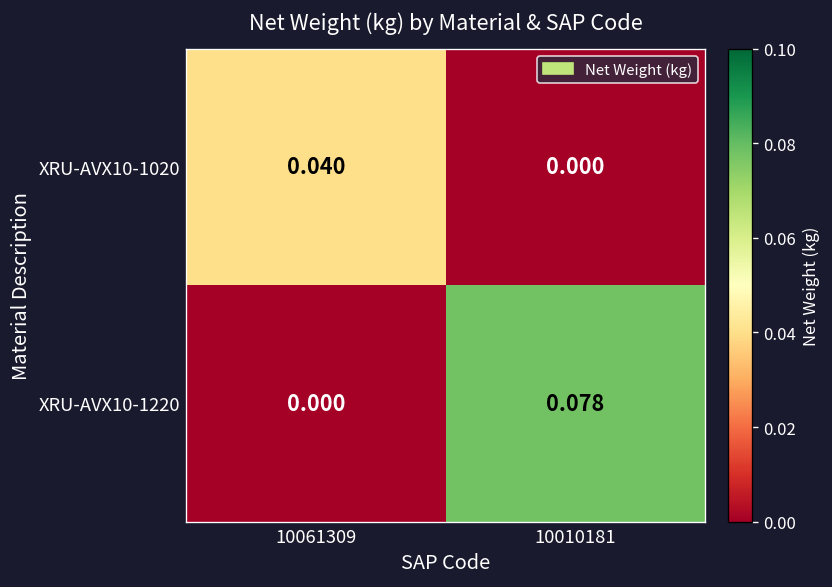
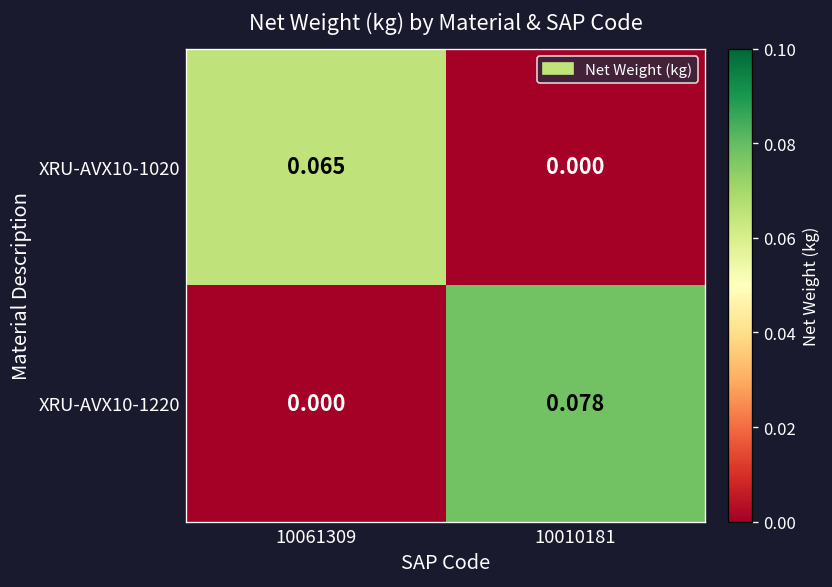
  {
    "XRU-AVX10-1020": {
-     "10061309": 0.040,
+     "10061309": 0.065,
      "10010181": 0.000
    },
    "XRU-AVX10-1220": {
      "10061309": 0.000,
      "10010181": 0.078
    }
  }
